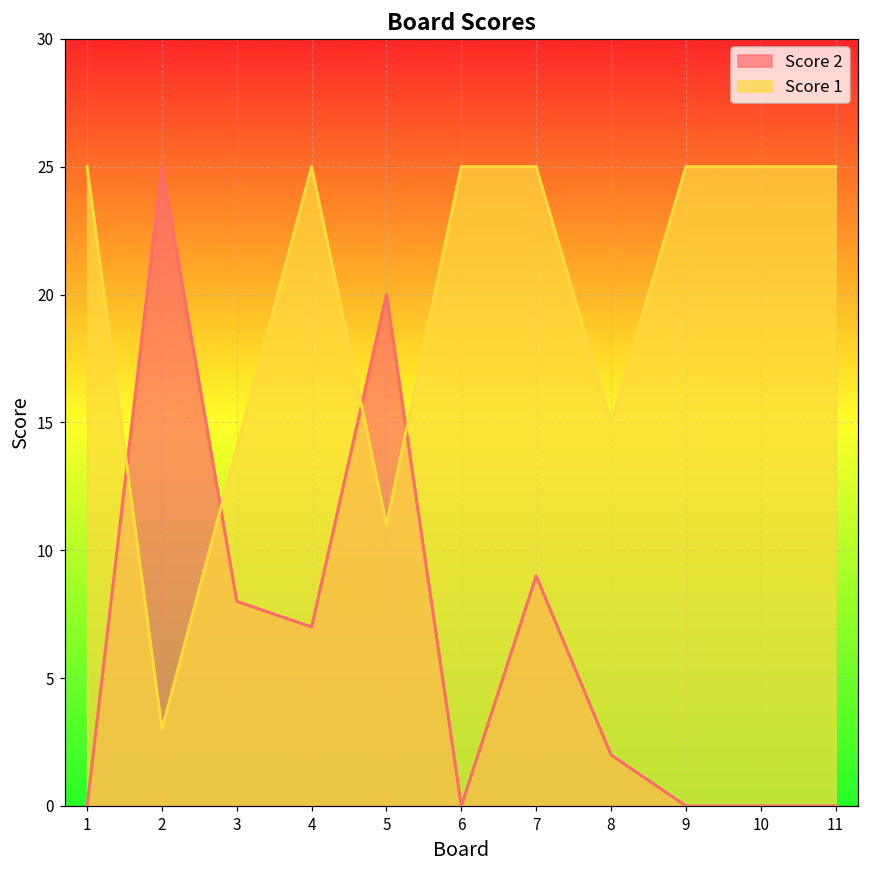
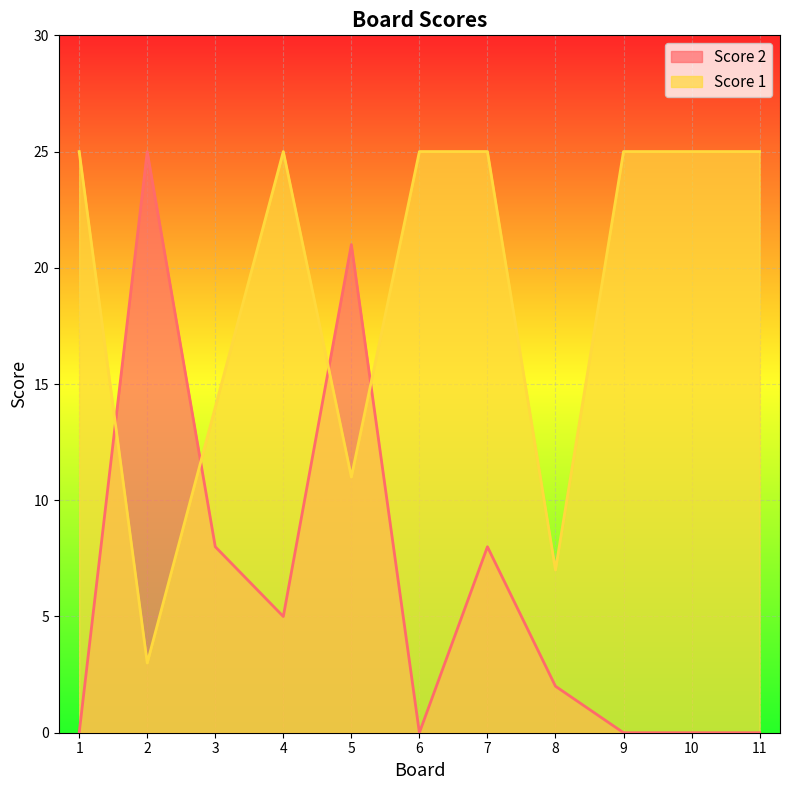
  {
    "Score 2": {
      "1": 0,
      "2": 25,
      "3": 8,
-     "4": 7,
-     "5": 20,
+     "4": 5,
+     "5": 21,
      "6": 0,
-     "7": 9,
+     "7": 8,
      "8": 2,
      "9": 0,
      "10": 0,
      "11": 0
    },
    "Score 1": {
      "1": 25,
      "2": 3,
      "3": 14,
      "4": 25,
      "5": 11,
      "6": 25,
      "7": 25,
-     "8": 15,
+     "8": 7,
      "9": 25,
      "10": 25,
      "11": 25
    }
  }
